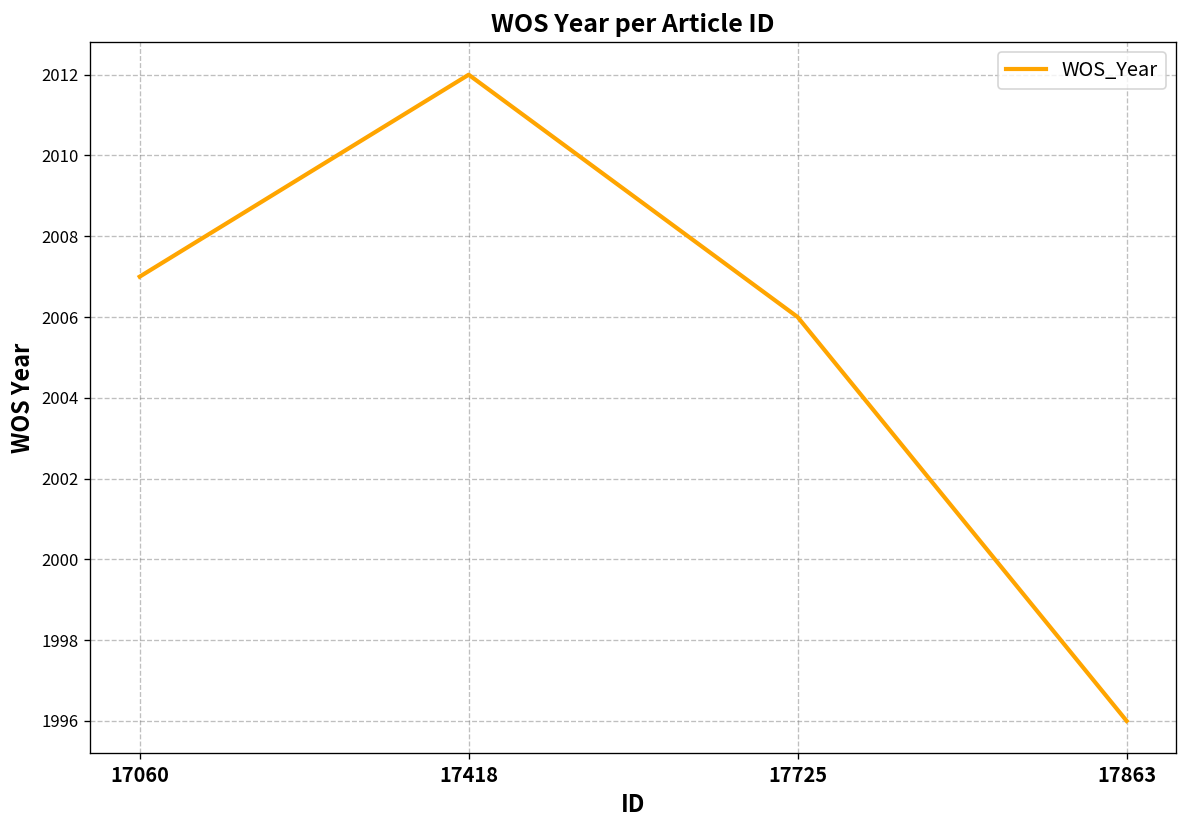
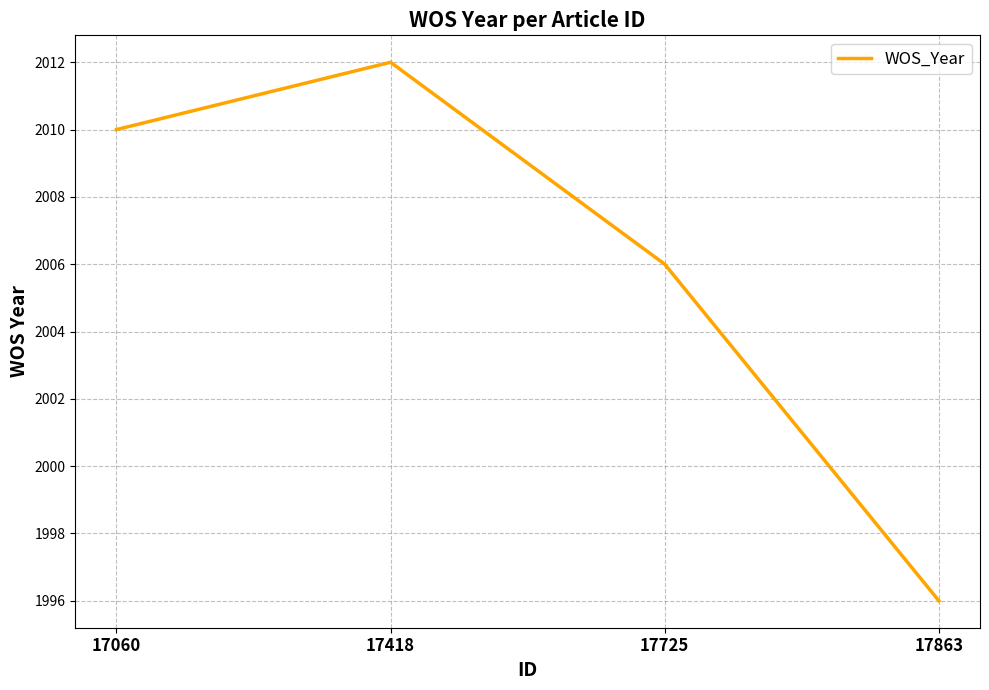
  {
-   "17060": 2007,
+   "17060": 2010,
    "17418": 2012,
    "17725": 2006,
    "17863": 1996
  }
